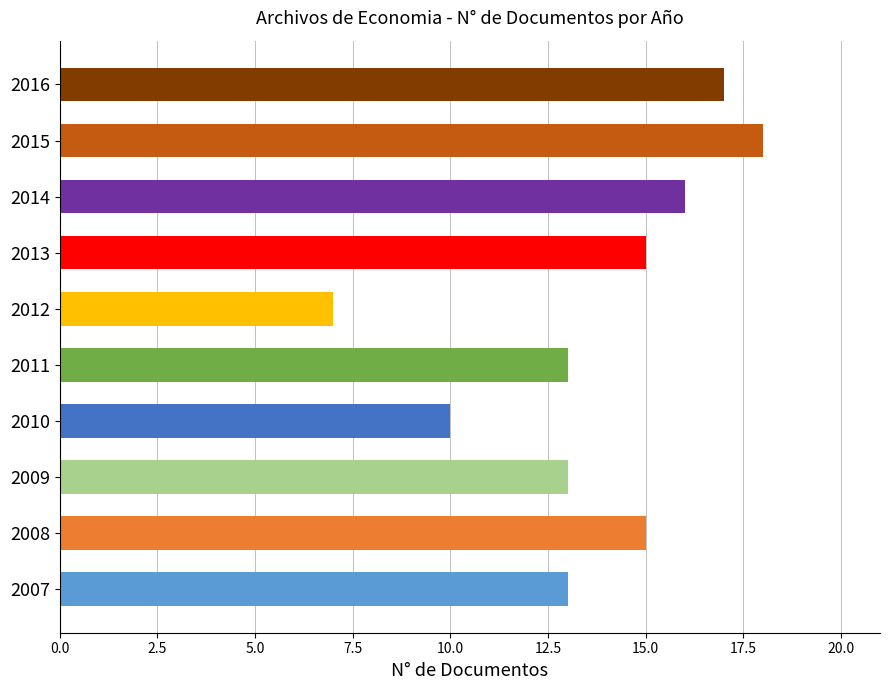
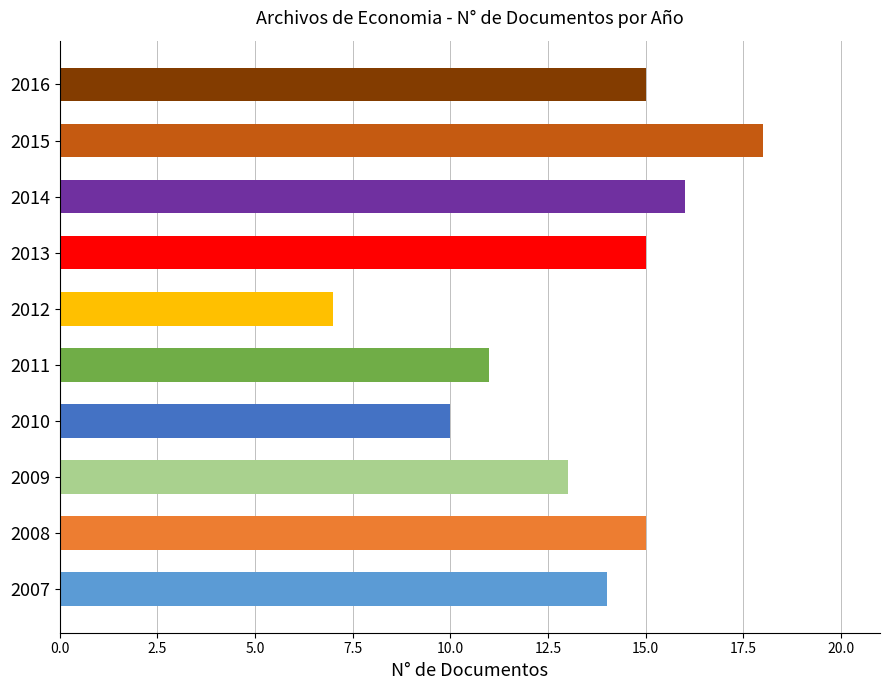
  {
-   "2016": 17,
+   "2016": 15,
    "2015": 18,
    "2014": 16,
    "2013": 15,
    "2012": 7,
-   "2011": 13,
+   "2011": 11,
    "2010": 10,
    "2009": 13,
    "2008": 15,
-   "2007": 13
+   "2007": 14
  }
